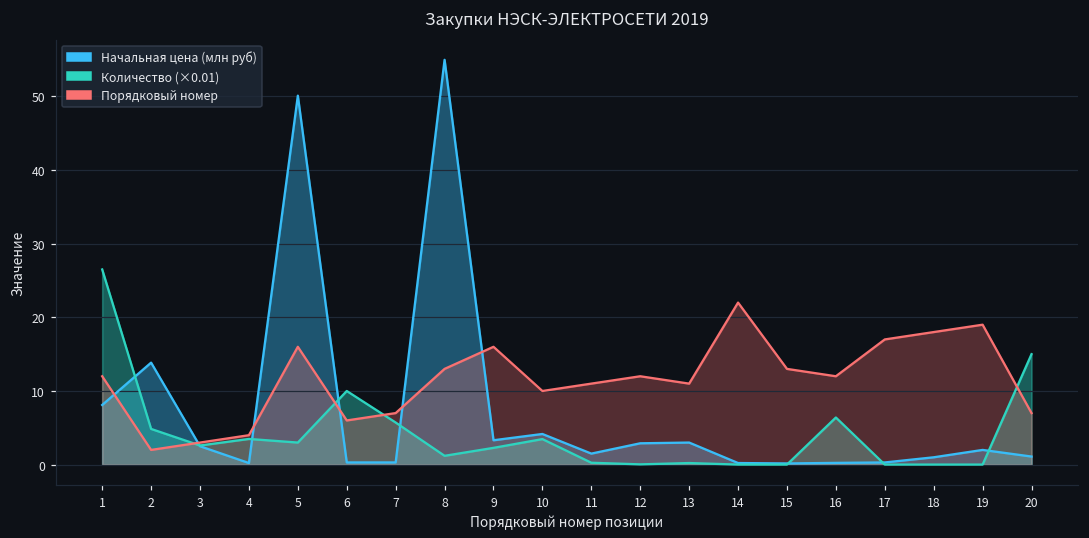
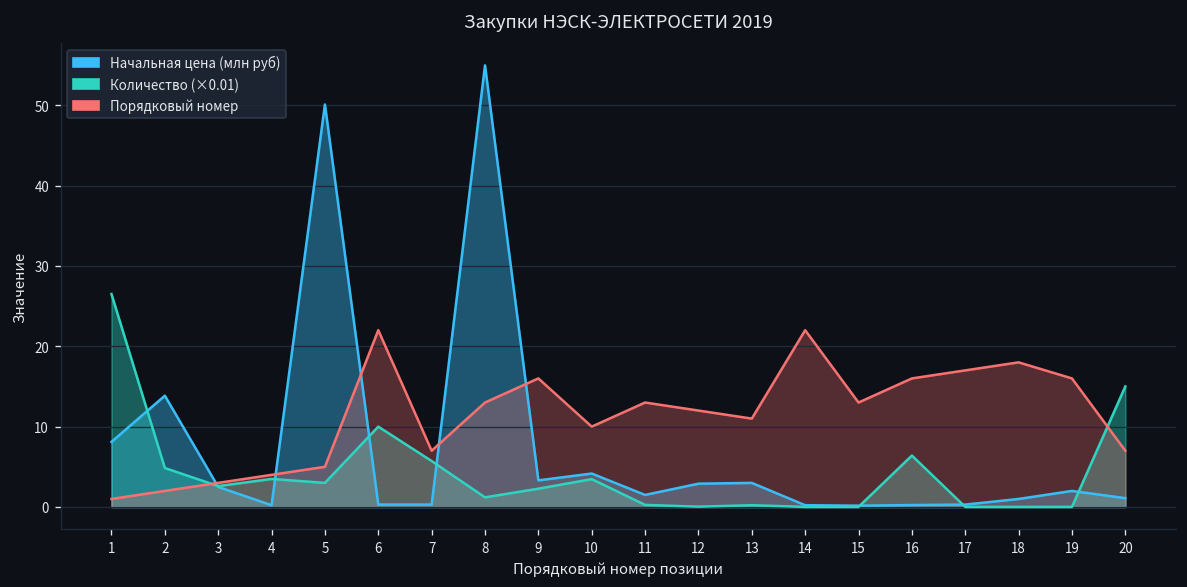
  {
    "Порядковый номер": {
-     "1": 12,
+     "1": 1,
      "2": 2,
      "3": 3,
      "4": 4,
-     "5": 16,
-     "6": 6,
+     "5": 5,
+     "6": 22,
      "7": 7,
      "8": 13,
      "9": 16,
      "10": 10,
-     "11": 11,
+     "11": 13,
      "12": 12,
      "13": 11,
      "14": 22,
      "15": 13,
-     "16": 12,
+     "16": 16,
      "17": 17,
      "18": 18,
-     "19": 19,
+     "19": 16,
      "20": 7
    }
  }
